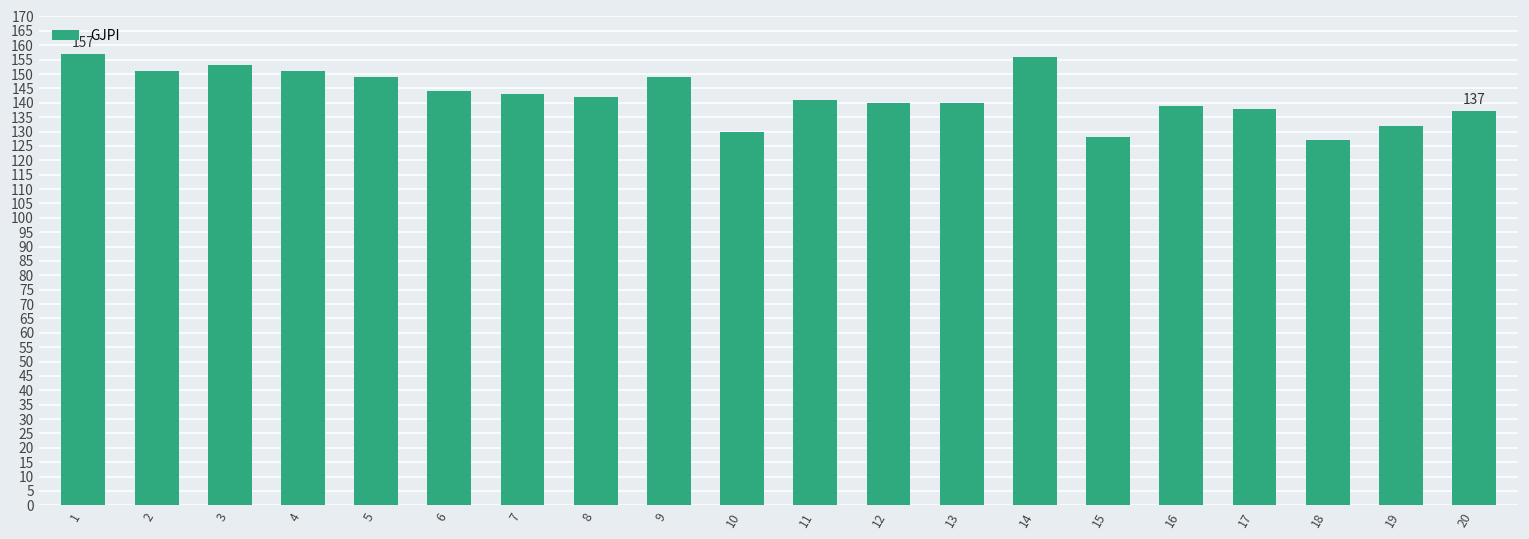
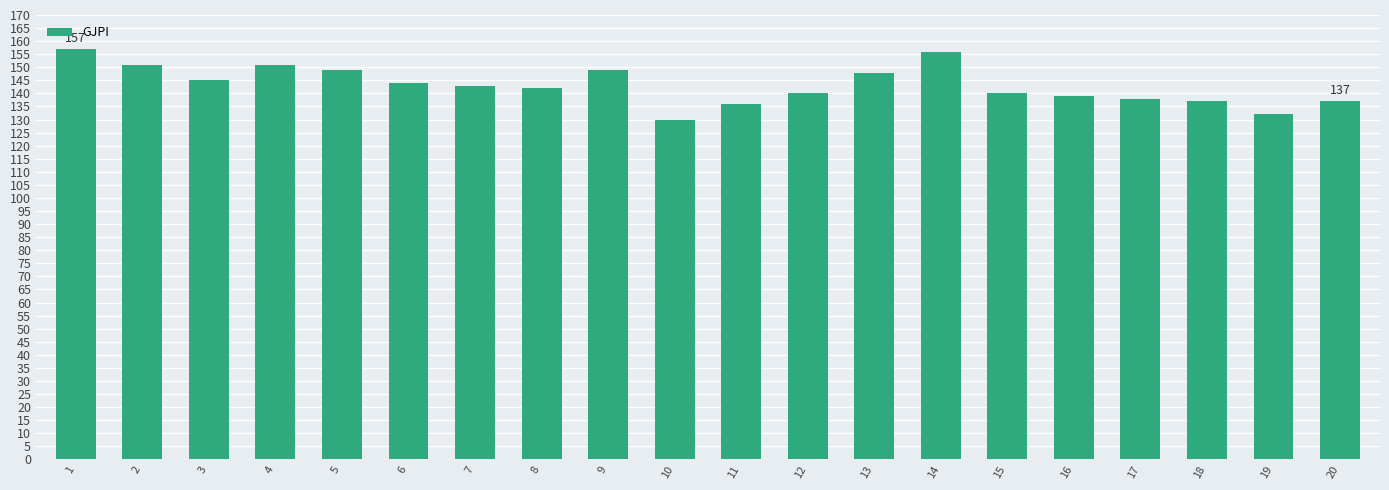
  {
    "2": 151,
-   "3": 153,
+   "3": 145,
    "4": 151,
    "5": 149,
    "6": 144,
    "7": 143,
    "8": 142,
    "9": 149,
    "10": 130,
-   "11": 141,
+   "11": 136,
    "12": 140,
-   "13": 140,
+   "13": 148,
    "14": 156,
-   "15": 128,
+   "15": 140,
    "16": 139,
    "17": 138,
-   "18": 127,
+   "18": 137,
    "19": 132
  }
